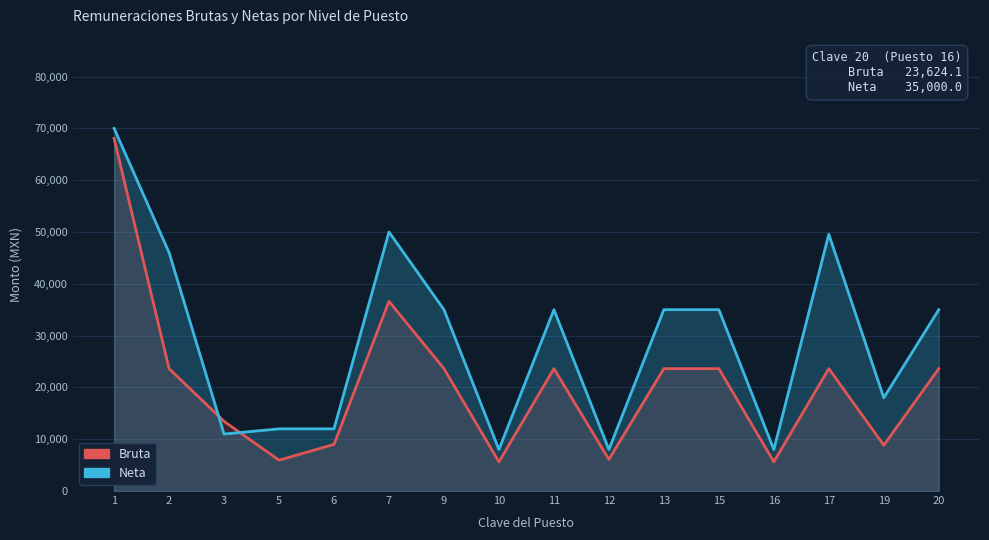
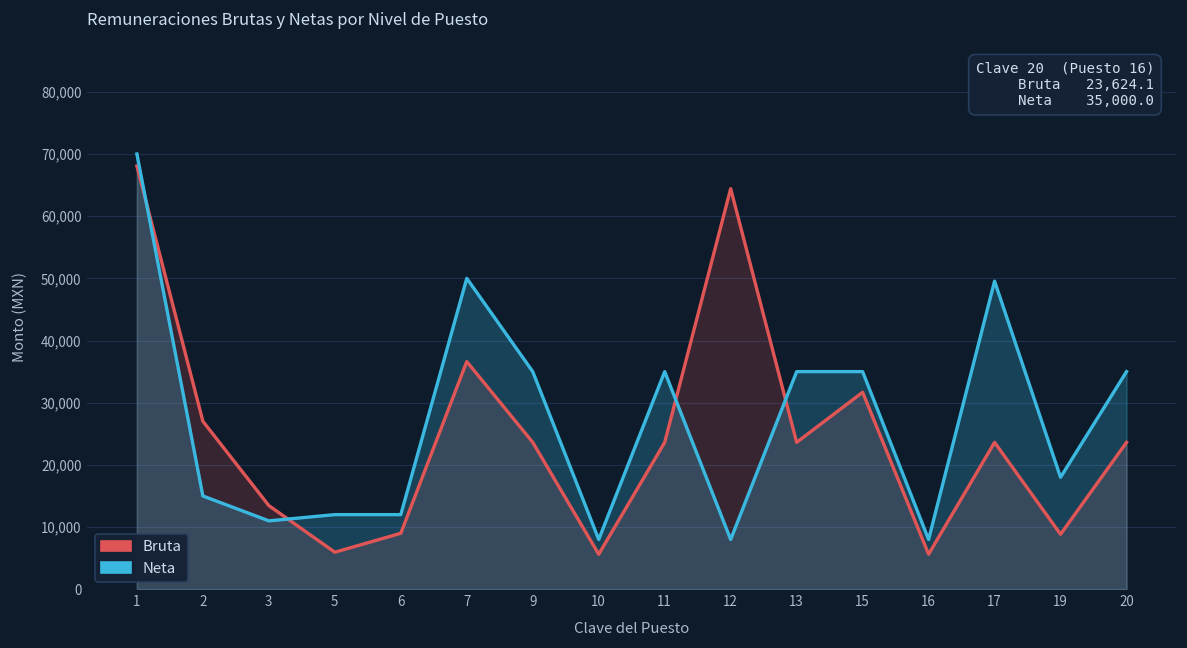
  {
    "Neta": {
      "1": "70,000",
-     "2": "46,000",
+     "2": "15,000",
      "3": "11,000",
      "5": "12,000",
      "6": "12,000",
      "7": "50,000",
      "9": "35,000",
      "10": "8,000",
      "11": "35,000",
      "12": "8,000",
      "13": "35,000",
      "15": "35,000",
      "16": "8,000",
      "17": "50,000",
      "19": "18,000",
      "20": "35,000"
    },
    "Bruta": {
      "1": "68,000",
-     "2": "24,000",
+     "2": "27,000",
      "3": "13,000",
      "5": "6,000",
      "6": "9,000",
      "7": "37,000",
      "9": "24,000",
      "10": "6,000",
      "11": "24,000",
-     "12": "6,000",
+     "12": "64,000",
      "13": "24,000",
-     "15": "24,000",
+     "15": "32,000",
      "16": "6,000",
      "17": "24,000",
      "19": "9,000",
      "20": "24,000"
    }
  }
